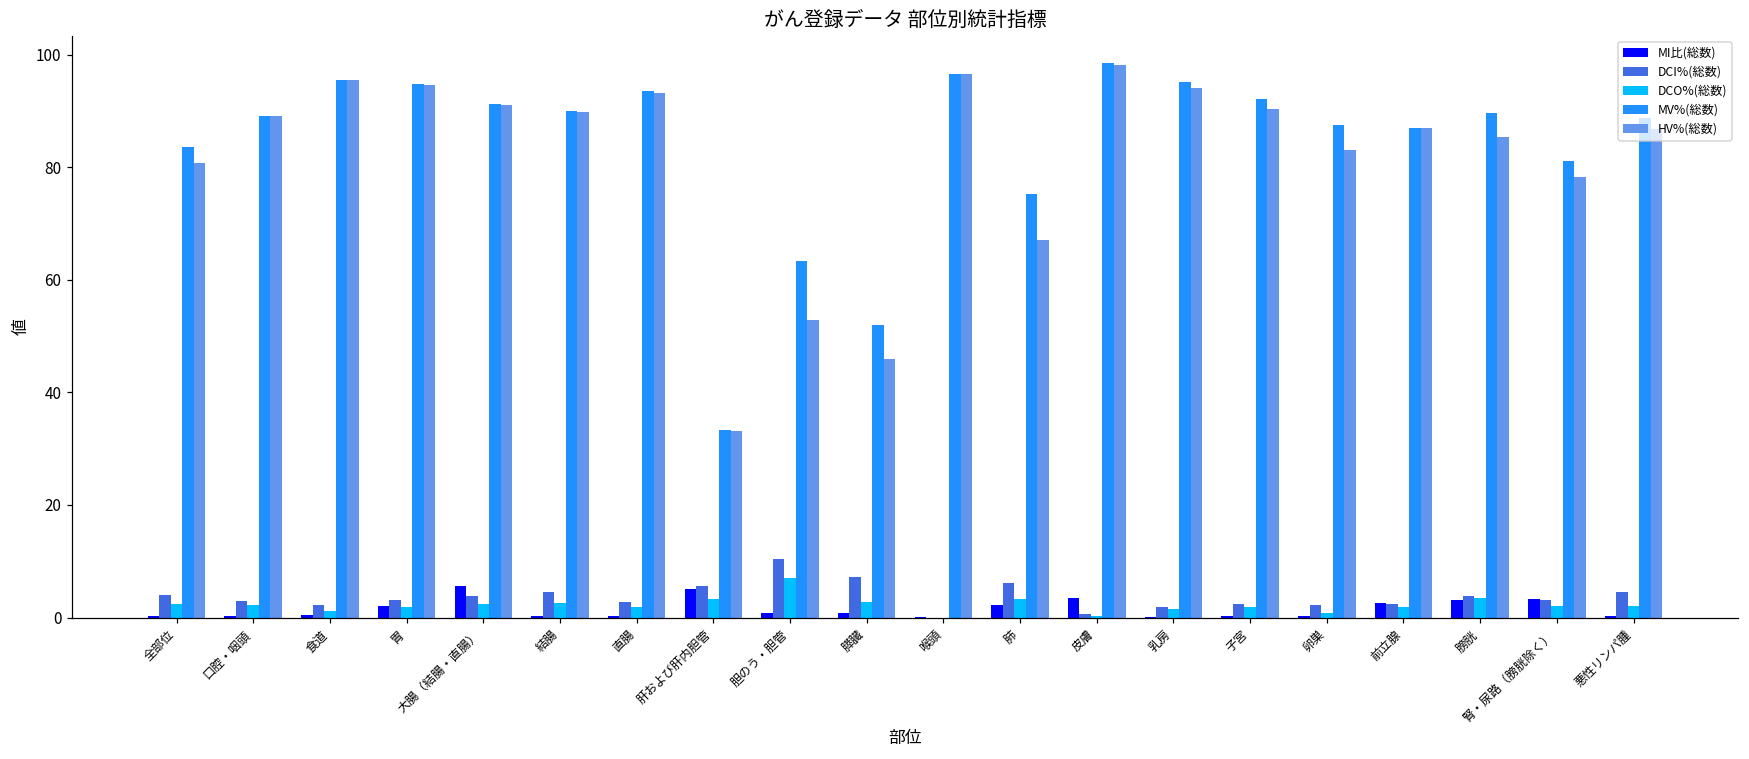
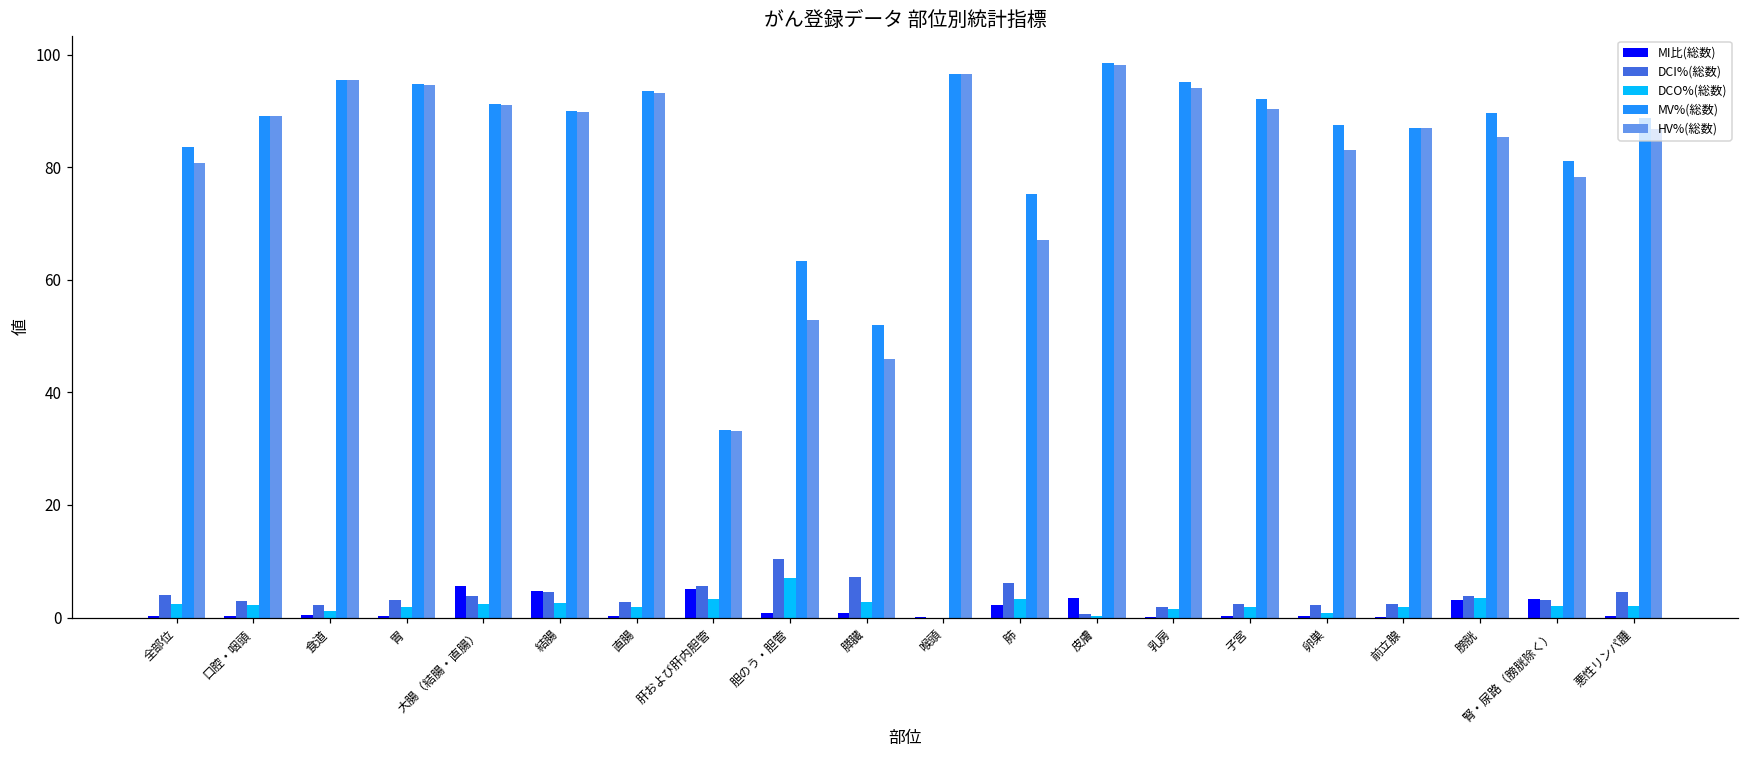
  {
    "MI比(総数)": {
-     "胃": 2,
+     "胃": 0,
      "大腸（結腸・直腸）": 6,
-     "結腸": 0,
+     "結腸": 5,
      "肝および肝内胆管": 5,
      "胆のう・胆管": 1,
      "膵臓": 1,
      "肺": 2,
      "皮膚": 3,
-     "前立腺": 3,
+     "前立腺": 0,
      "膀胱": 3,
      "腎・尿路（膀胱除く）": 3
    }
  }
